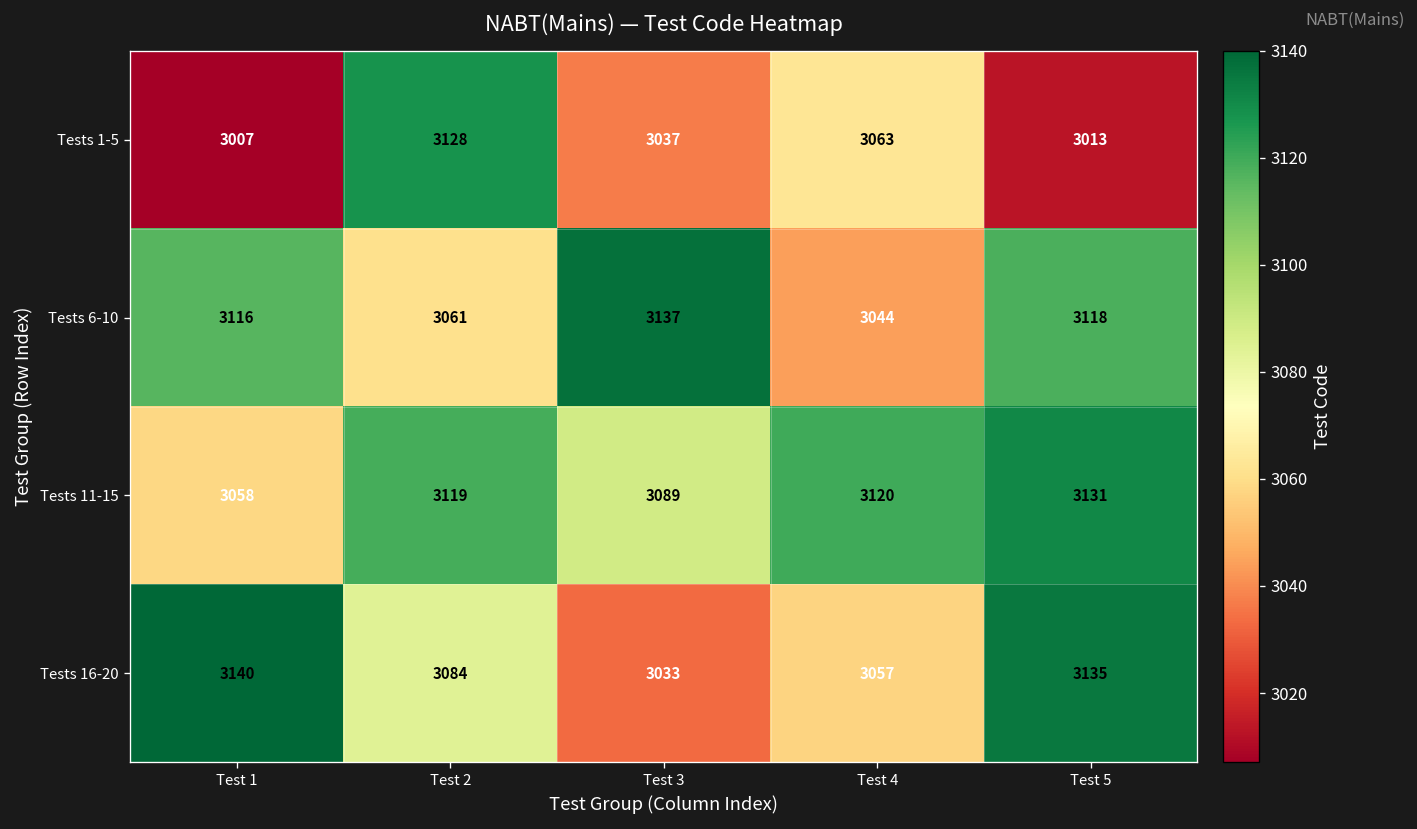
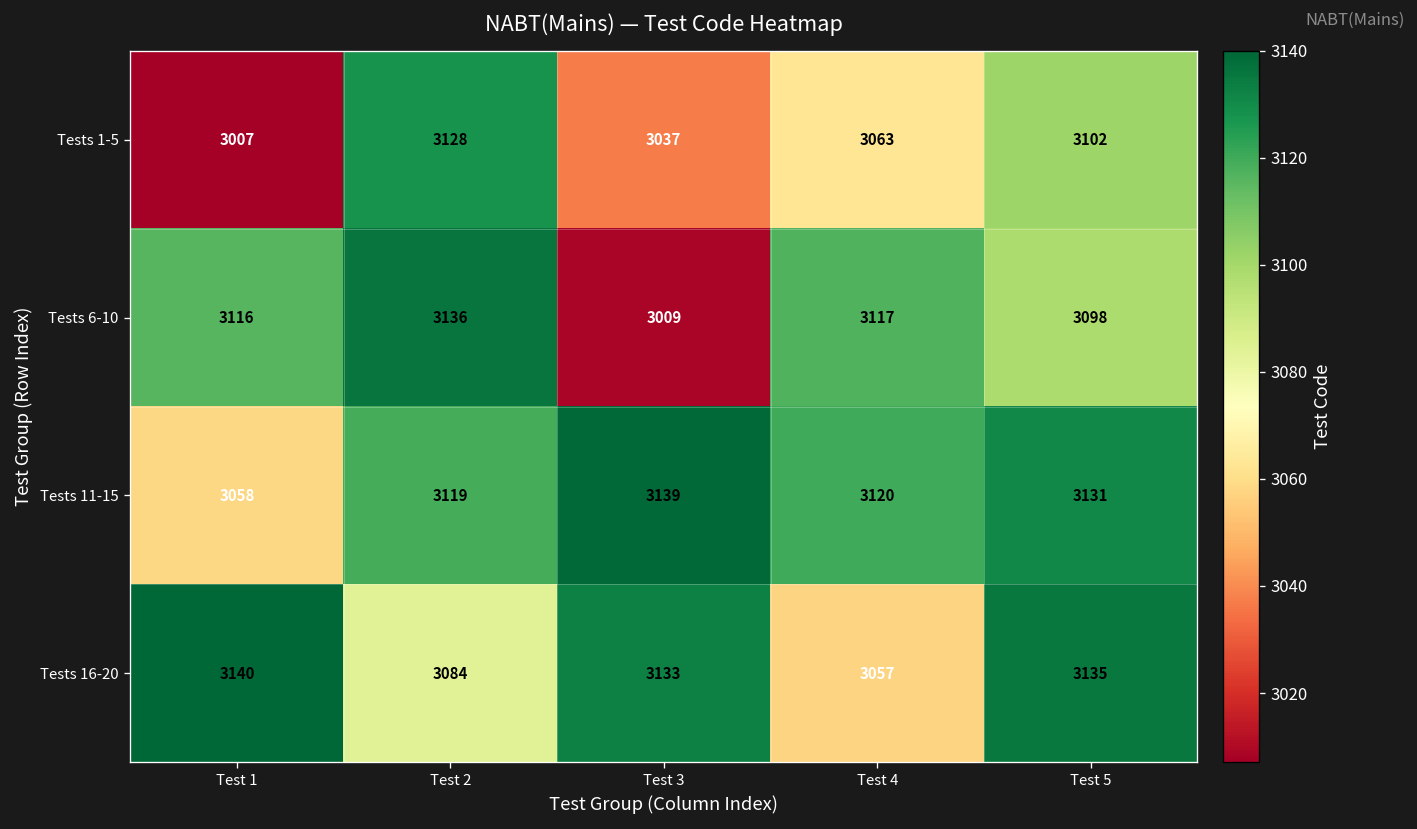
  {
    "Tests 1-5": {
      "Test 1": 3007,
      "Test 2": 3128,
      "Test 3": 3037,
      "Test 4": 3063,
-     "Test 5": 3013
+     "Test 5": 3102
    },
    "Tests 6-10": {
      "Test 1": 3116,
-     "Test 2": 3061,
-     "Test 3": 3137,
-     "Test 4": 3044,
-     "Test 5": 3118
+     "Test 2": 3136,
+     "Test 3": 3009,
+     "Test 4": 3117,
+     "Test 5": 3098
    },
    "Tests 11-15": {
      "Test 1": 3058,
      "Test 2": 3119,
-     "Test 3": 3089,
+     "Test 3": 3139,
      "Test 4": 3120,
      "Test 5": 3131
    },
    "Tests 16-20": {
      "Test 1": 3140,
      "Test 2": 3084,
-     "Test 3": 3033,
+     "Test 3": 3133,
      "Test 4": 3057,
      "Test 5": 3135
    }
  }
